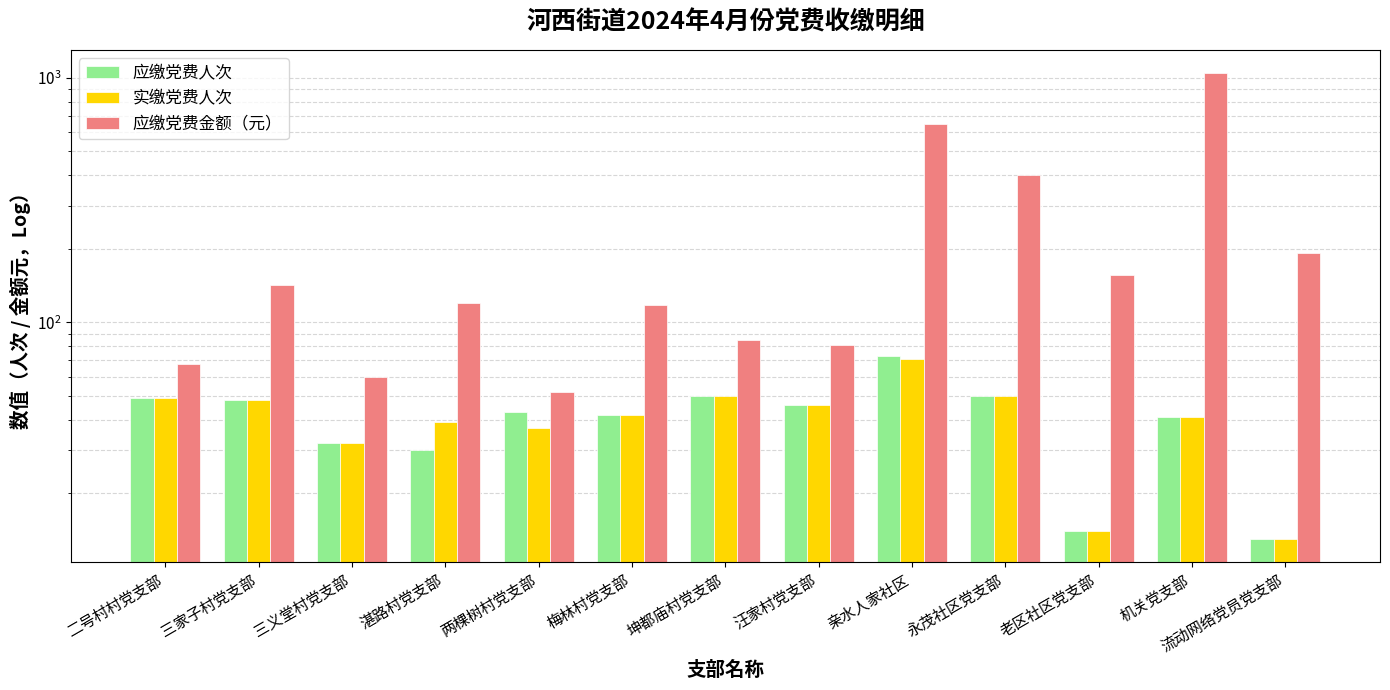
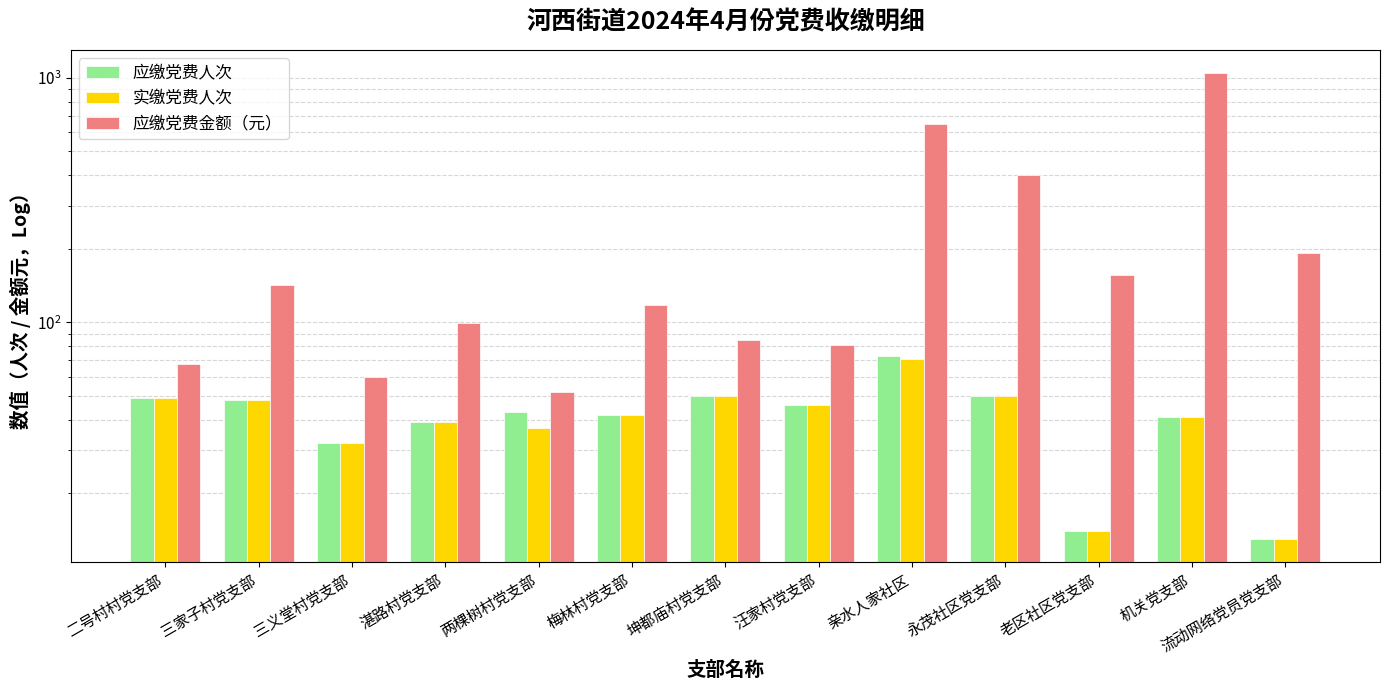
  {
    "应缴党费人次": {
      "二号村村党支部": 49,
      "三家子村党支部": 48,
      "三义堂村党支部": 32,
-     "湛路村党支部": 30,
+     "湛路村党支部": 39,
      "两棵树村党支部": 43,
      "梅林村党支部": 42,
      "坤都庙村党支部": 50,
      "汪家村党支部": 46,
      "亲水人家社区": 73,
      "永茂社区党支部": 50,
      "老区社区党支部": 14,
      "机关党支部": 41,
      "流动网络党员党支部": 13
    },
    "实缴党费人次": {
      "二号村村党支部": 49,
      "三家子村党支部": 48,
      "三义堂村党支部": 32,
      "湛路村党支部": 39,
      "两棵树村党支部": 37,
      "梅林村党支部": 42,
      "坤都庙村党支部": 50,
      "汪家村党支部": 46,
      "亲水人家社区": 71,
      "永茂社区党支部": 50,
      "老区社区党支部": 14,
      "机关党支部": 41,
      "流动网络党员党支部": 13
    },
    "应缴党费金额（元）": {
      "二号村村党支部": 68,
      "三家子村党支部": 140,
      "三义堂村党支部": 60,
-     "湛路村党支部": 120,
+     "湛路村党支部": 99,
      "两棵树村党支部": 52,
      "梅林村党支部": 120,
      "坤都庙村党支部": 85,
      "汪家村党支部": 81,
      "亲水人家社区": 650,
      "永茂社区党支部": 400,
      "老区社区党支部": 160,
      "机关党支部": 1040,
      "流动网络党员党支部": 190
    }
  }
